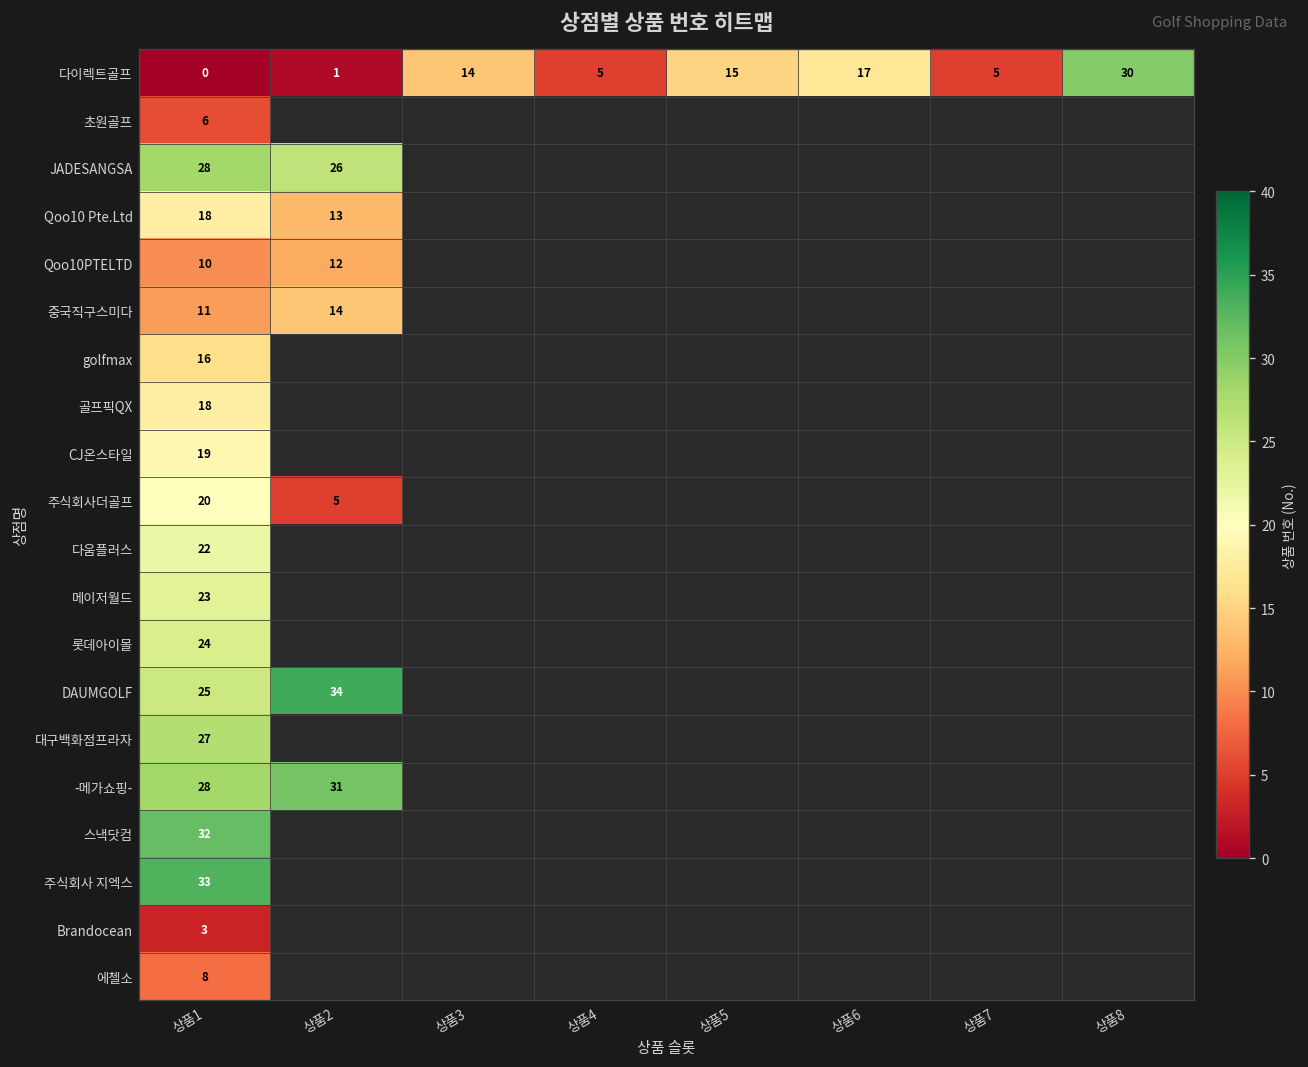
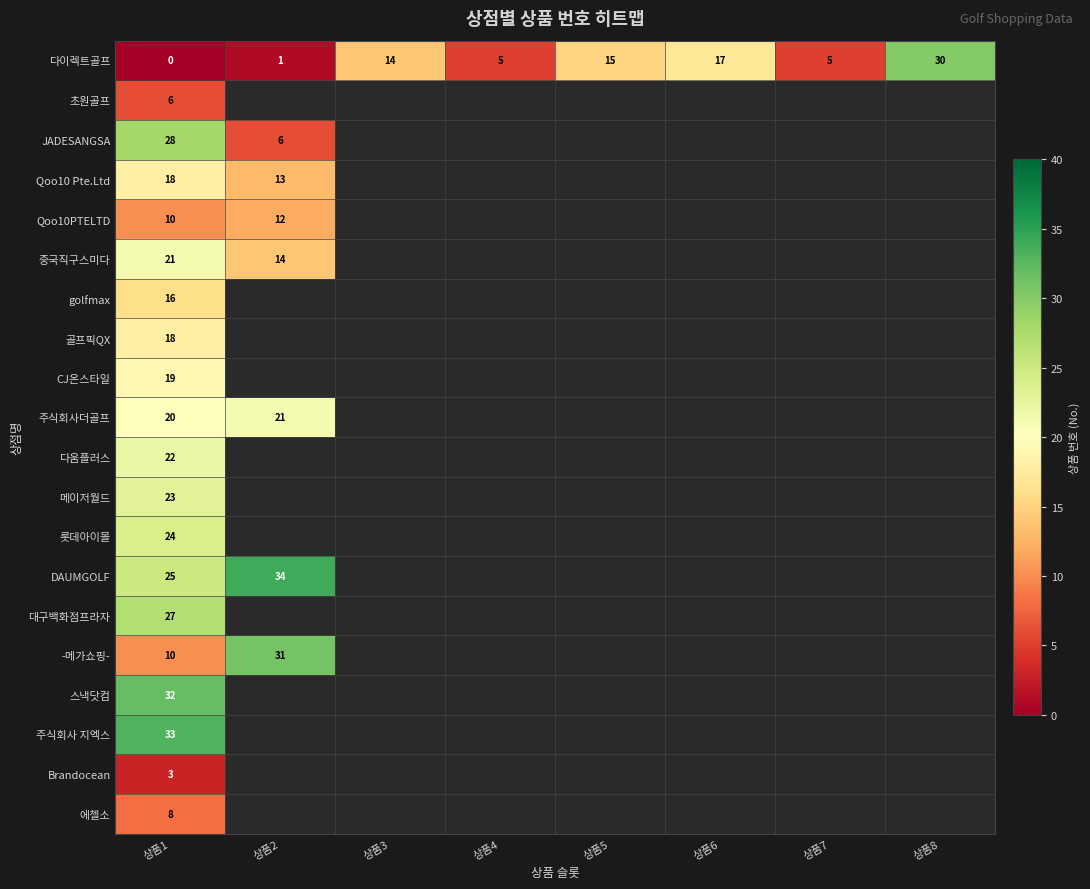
  {
    "다이렉트골프": {
      "상품1": 0,
      "상품2": 1,
      "상품3": 14,
      "상품4": 5,
      "상품5": 15,
      "상품6": 17,
      "상품7": 5,
      "상품8": 30
    },
    "초원골프": {
      "상품1": 6
    },
    "JADESANGSA": {
      "상품1": 28,
-     "상품2": 26
+     "상품2": 6
    },
    "Qoo10 Pte.Ltd": {
      "상품1": 18,
      "상품2": 13
    },
    "Qoo10PTELTD": {
      "상품1": 10,
      "상품2": 12
    },
    "중국직구스미다": {
-     "상품1": 11,
+     "상품1": 21,
      "상품2": 14
    },
    "golfmax": {
      "상품1": 16
    },
    "골프픽QX": {
      "상품1": 18
    },
    "CJ온스타일": {
      "상품1": 19
    },
    "주식회사더골프": {
      "상품1": 20,
-     "상품2": 5
+     "상품2": 21
    },
    "다움플러스": {
      "상품1": 22
    },
    "메이저월드": {
      "상품1": 23
    },
    "롯데아이몰": {
      "상품1": 24
    },
    "DAUMGOLF": {
      "상품1": 25,
      "상품2": 34
    },
    "대구백화점프라자": {
      "상품1": 27
    },
    "-메가쇼핑-": {
-     "상품1": 28,
+     "상품1": 10,
      "상품2": 31
    },
    "스낵닷컴": {
      "상품1": 32
    },
    "주식회사 지엑스": {
      "상품1": 33
    },
    "Brandocean": {
      "상품1": 3
    },
    "에첼소": {
      "상품1": 8
    }
  }
